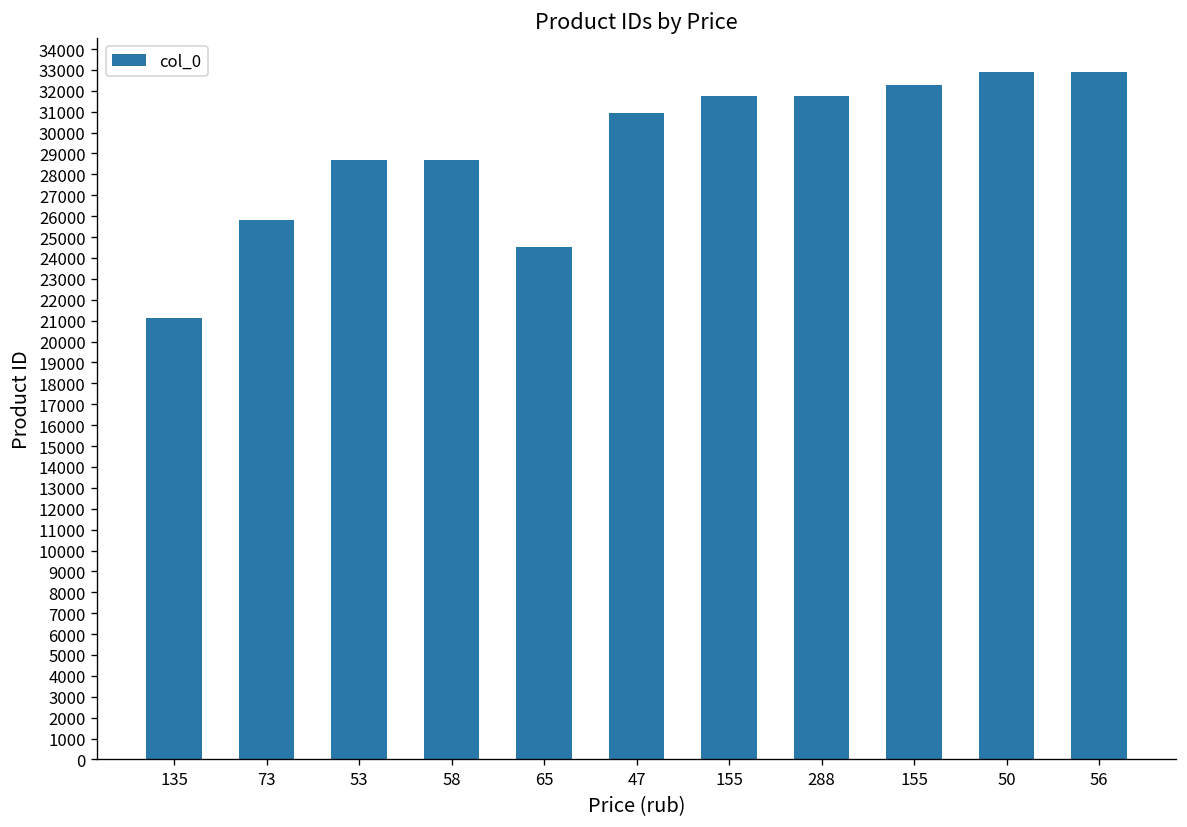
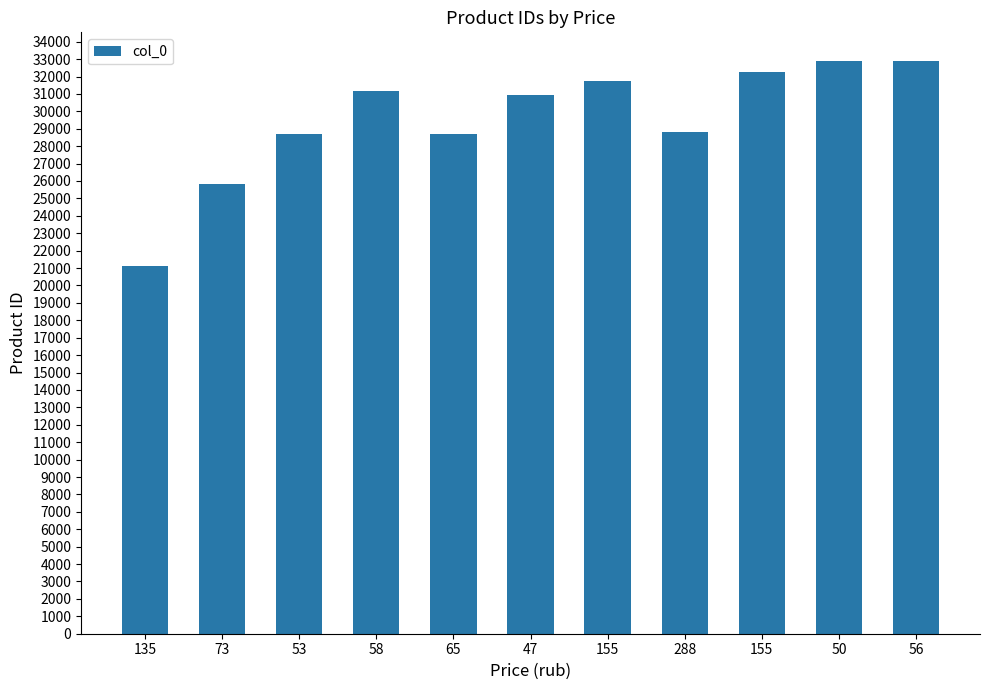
  {
    "135": 21100,
    "73": 25800,
    "53": 28700,
-   "58": 28700,
-   "65": 24500,
+   "58": 31200,
+   "65": 28700,
    "47": 30900,
-   "288": 31800,
+   "288": 28800,
    "50": 32900,
    "56": 32900
  }
